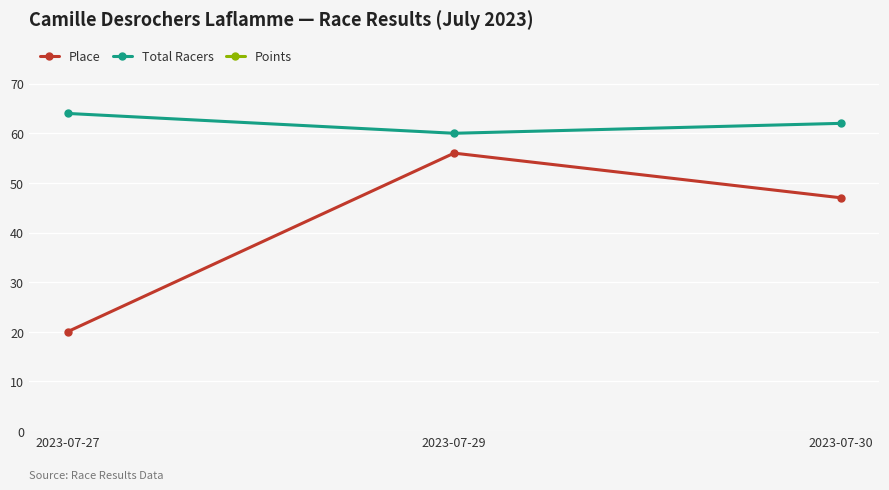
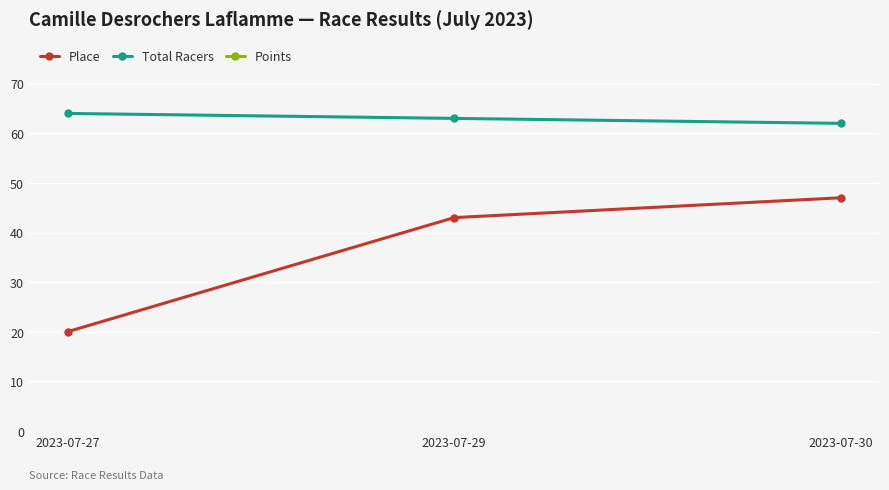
  {
    "Place": {
      "2023-07-27": 20,
-     "2023-07-29": 56,
+     "2023-07-29": 43,
      "2023-07-30": 47
    },
    "Total Racers": {
      "2023-07-27": 64,
-     "2023-07-29": 60,
+     "2023-07-29": 63,
      "2023-07-30": 62
    }
  }
